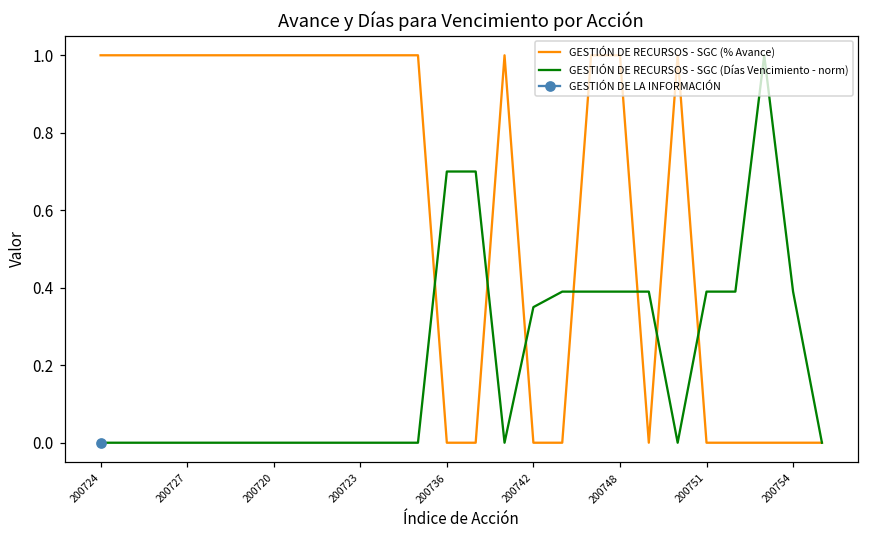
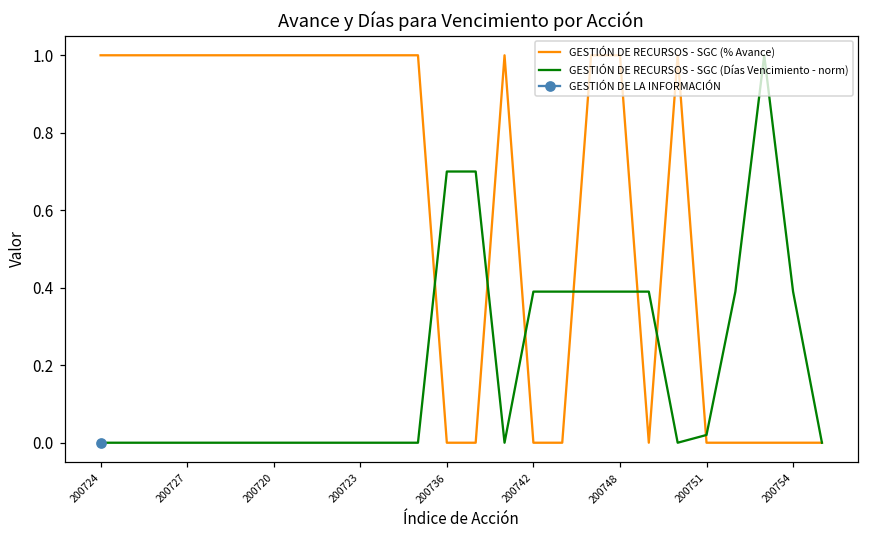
  {
    "GESTIÓN DE RECURSOS - SGC (% Avance)": {
      "200724": 1.00,
      "200727": 1.00,
      "200720": 1.00,
      "200723": 1.00,
      "200736": 0.00,
      "200742": 0.00,
      "200751": 0.00,
      "200754": 0.00
    },
    "GESTIÓN DE RECURSOS - SGC (Días Vencimiento - norm)": {
      "200727": 0.00,
      "200720": 0.00,
      "200723": 0.00,
      "200736": 0.70,
-     "200742": 0.35,
+     "200742": 0.39,
      "200748": 0.39,
-     "200751": 0.39,
+     "200751": 0.02,
      "200754": 0.39
    }
  }
